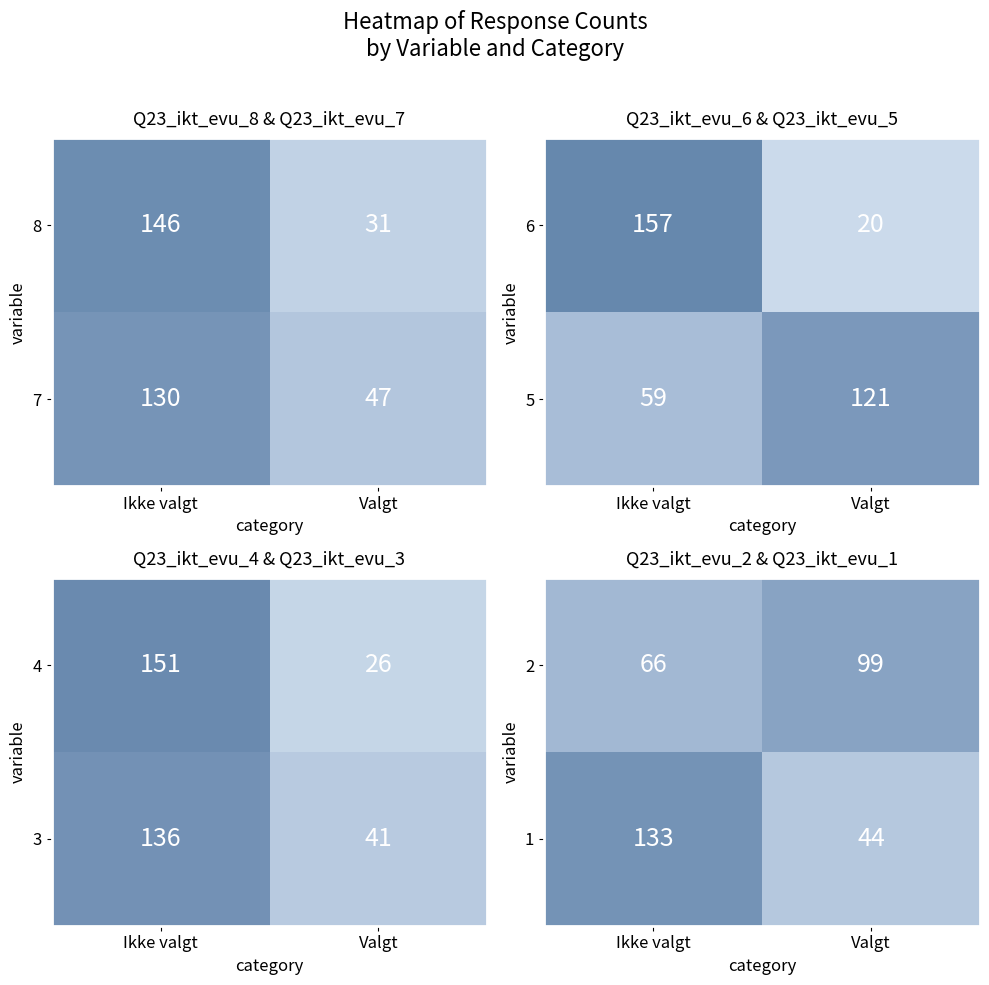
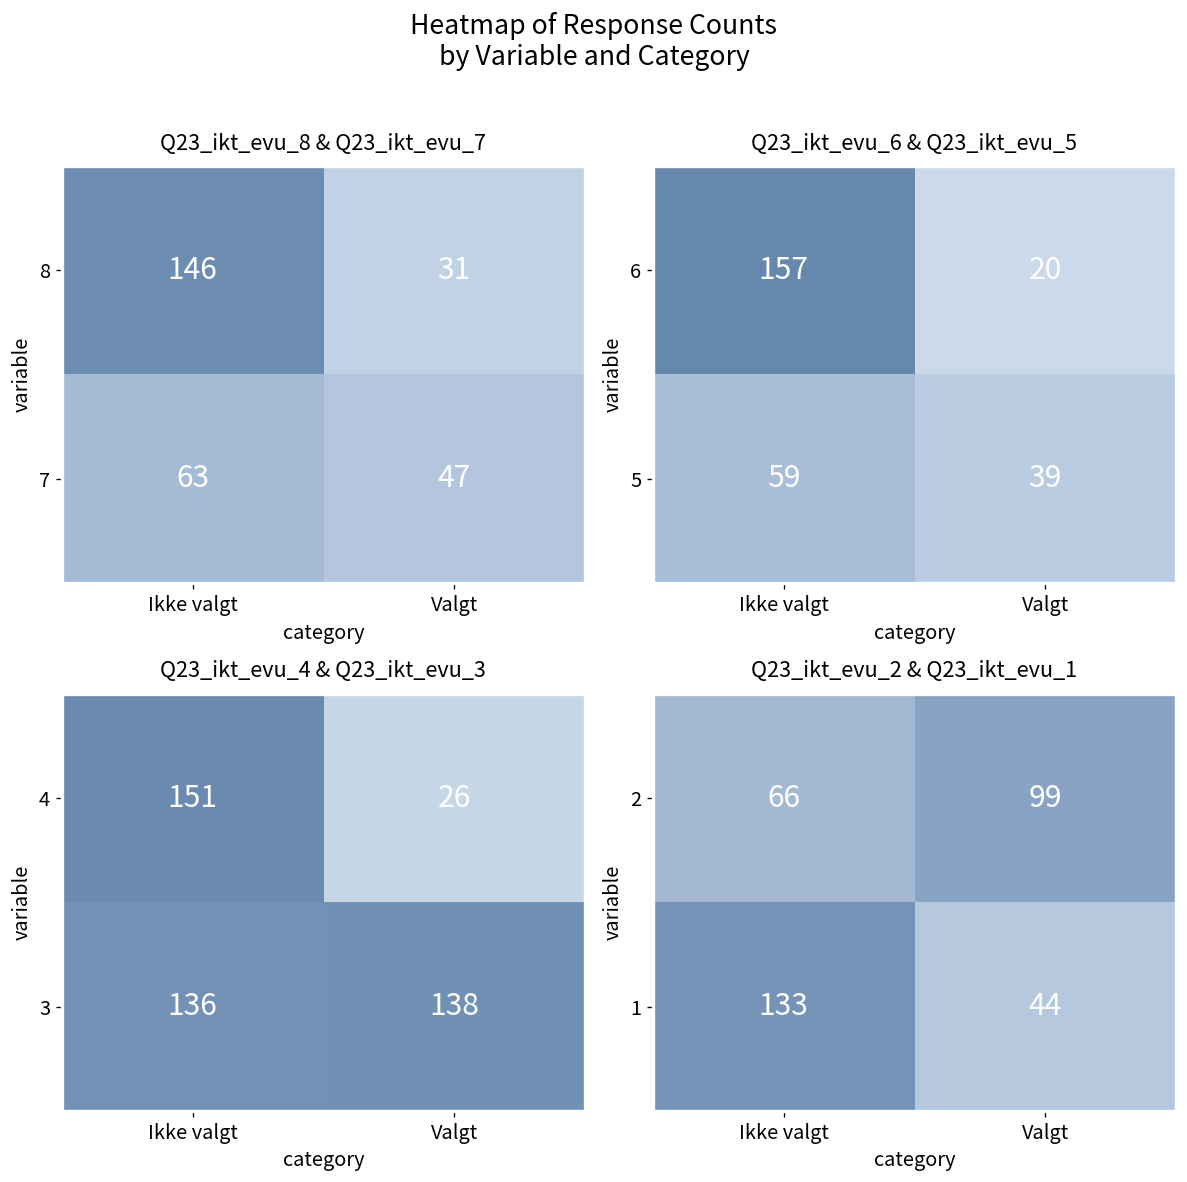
  {
    "Q23_ikt_evu_8 & Q23_ikt_evu_7": {
      "8": {
        "Ikke valgt": 146,
        "Valgt": 31
      },
      "7": {
-       "Ikke valgt": 130,
+       "Ikke valgt": 63,
        "Valgt": 47
      }
    },
    "Q23_ikt_evu_6 & Q23_ikt_evu_5": {
      "6": {
        "Ikke valgt": 157,
        "Valgt": 20
      },
      "5": {
        "Ikke valgt": 59,
-       "Valgt": 121
+       "Valgt": 39
      }
    },
    "Q23_ikt_evu_4 & Q23_ikt_evu_3": {
      "4": {
        "Ikke valgt": 151,
        "Valgt": 26
      },
      "3": {
        "Ikke valgt": 136,
-       "Valgt": 41
+       "Valgt": 138
      }
    },
    "Q23_ikt_evu_2 & Q23_ikt_evu_1": {
      "2": {
        "Ikke valgt": 66,
        "Valgt": 99
      },
      "1": {
        "Ikke valgt": 133,
        "Valgt": 44
      }
    }
  }
